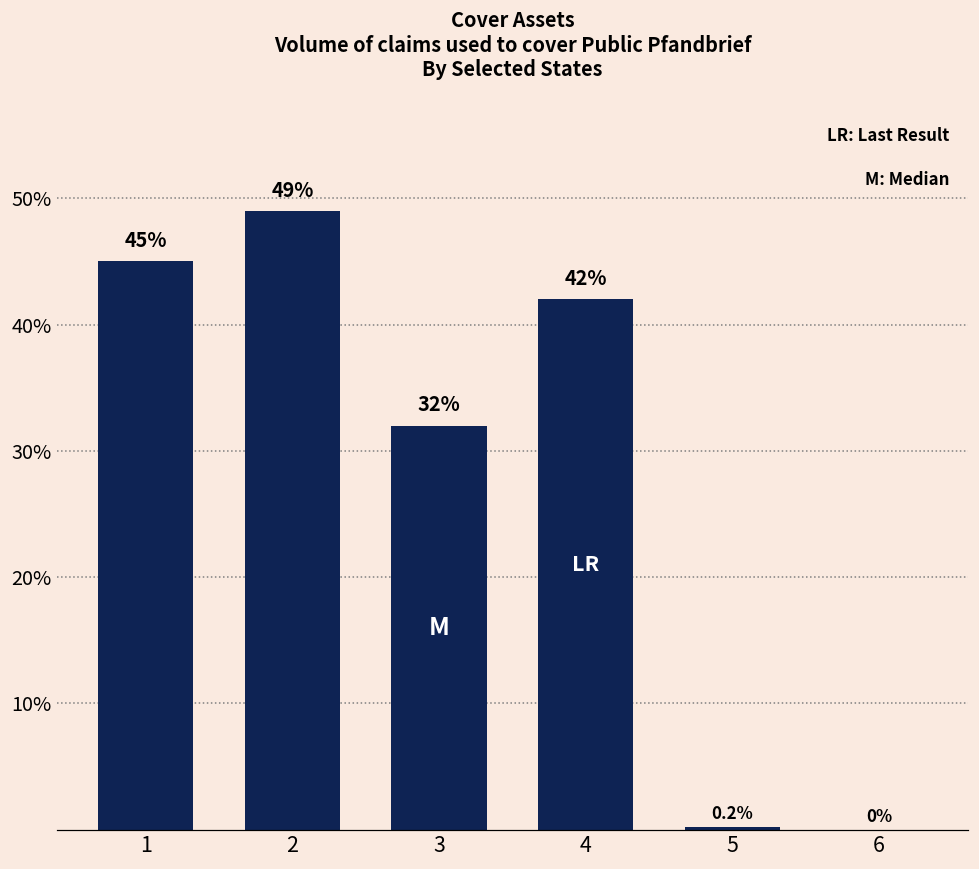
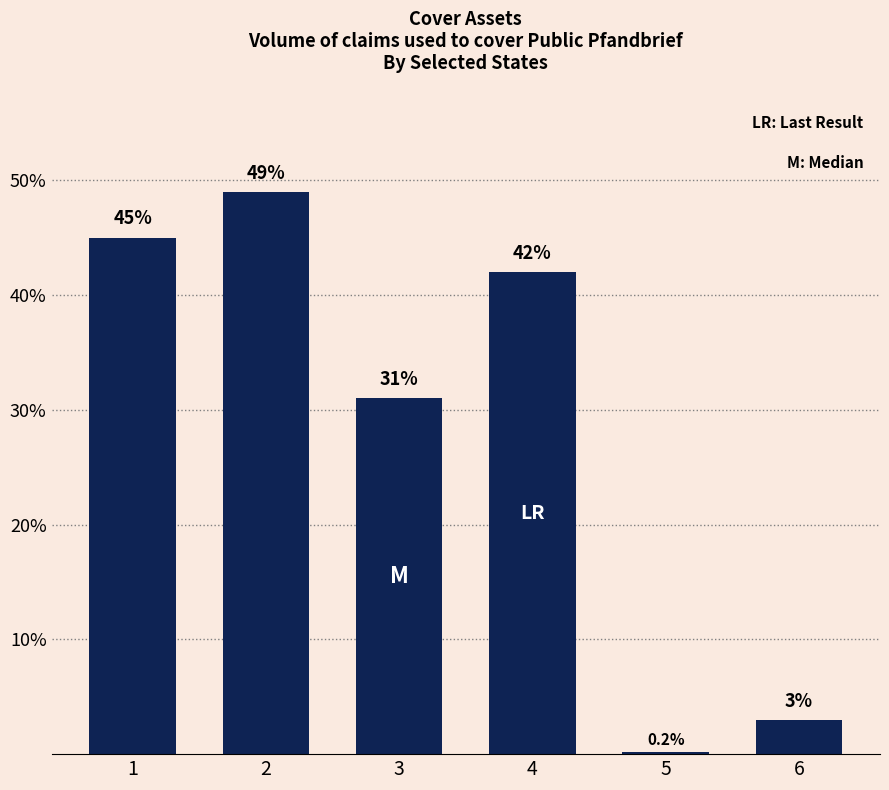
  {
    "1": "45%",
    "2": "49%",
-   "3": "32%",
+   "3": "31%",
    "4": "42%",
    "5": "0.2%",
-   "6": "0%"
+   "6": "3%"
  }
